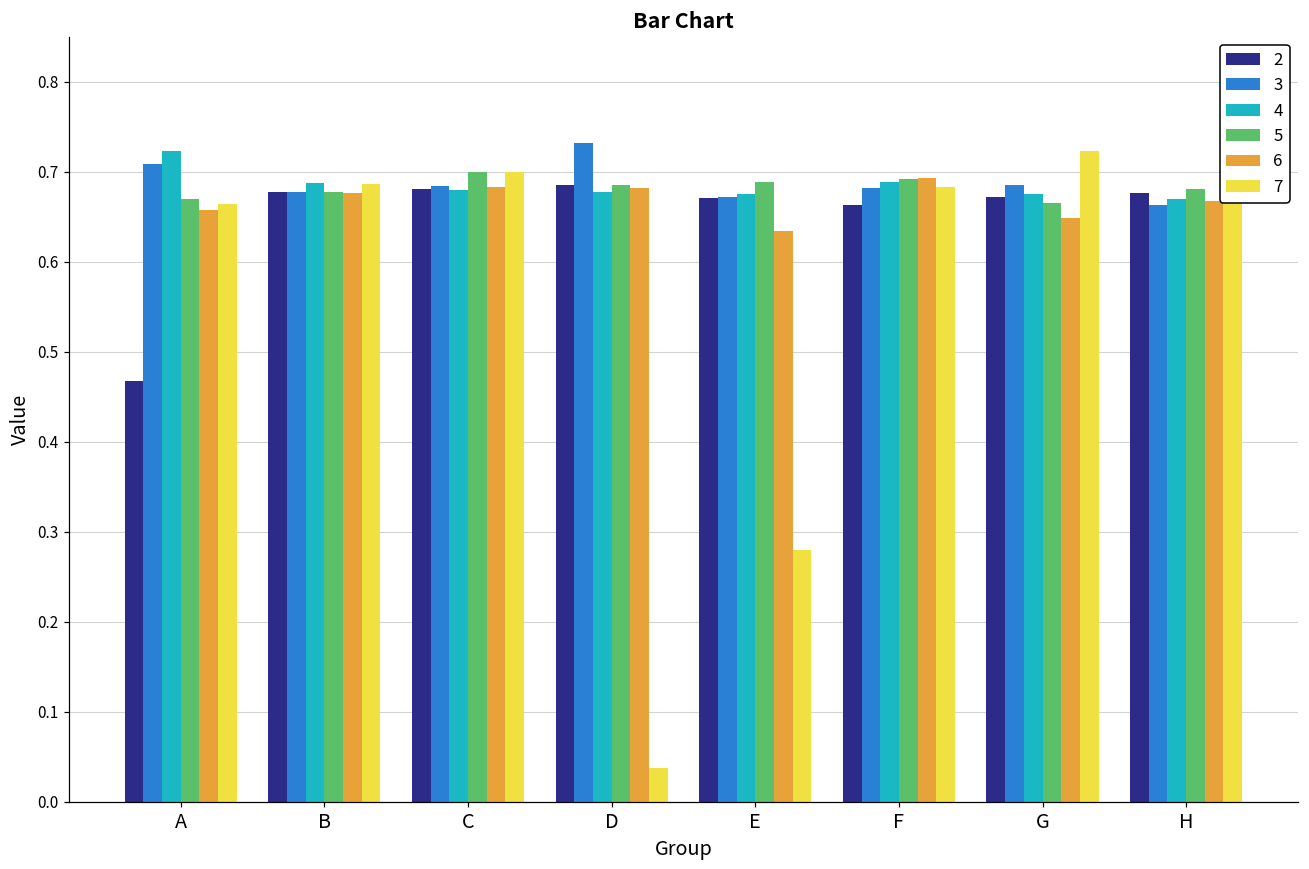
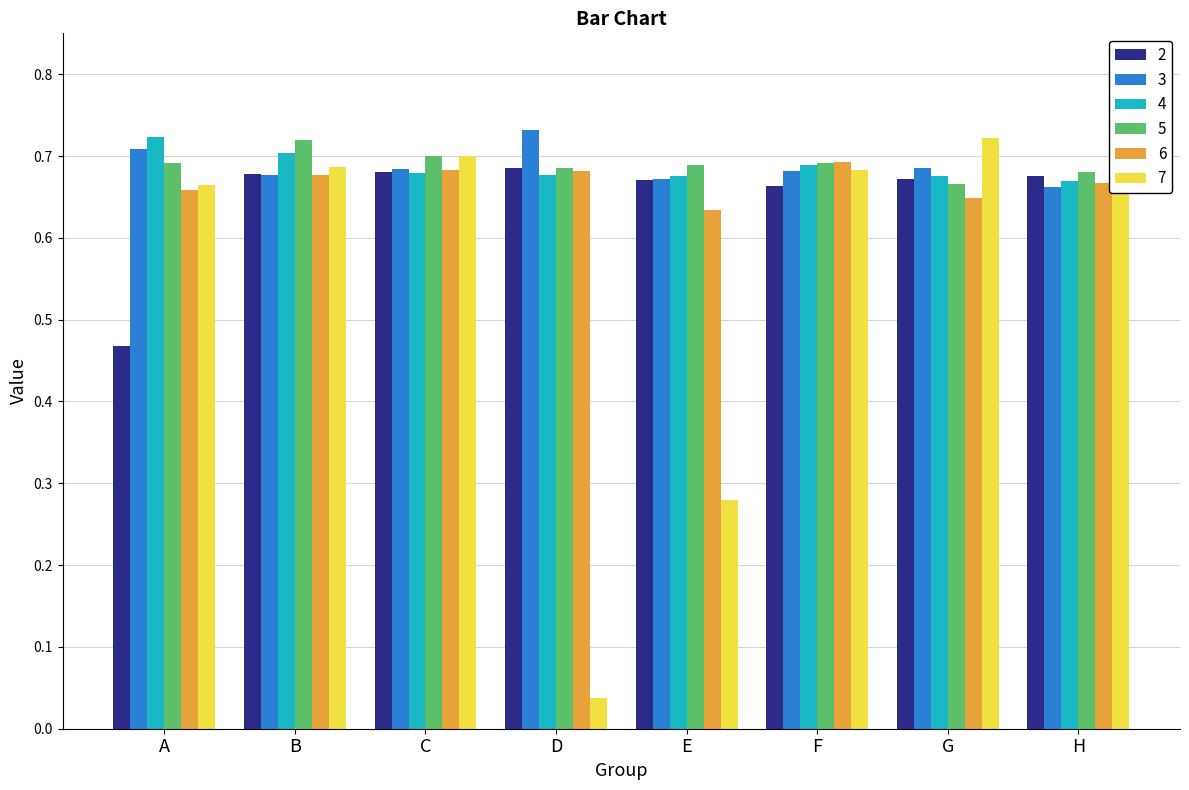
  {
    "2": {
      "A": 0.47,
      "B": 0.68,
      "C": 0.68,
      "D": 0.68,
      "E": 0.67,
      "F": 0.66,
      "G": 0.67,
      "H": 0.68
    },
    "3": {
      "A": 0.71,
      "B": 0.68,
      "C": 0.68,
      "D": 0.73,
      "E": 0.67,
      "F": 0.68,
      "G": 0.69,
      "H": 0.66
    },
    "4": {
      "A": 0.72,
-     "B": 0.69,
+     "B": 0.70,
      "C": 0.68,
      "D": 0.68,
      "E": 0.68,
      "F": 0.69,
      "G": 0.68,
      "H": 0.67
    },
    "5": {
-     "A": 0.67,
-     "B": 0.68,
+     "A": 0.69,
+     "B": 0.72,
      "C": 0.70,
      "D": 0.69,
      "E": 0.69,
      "F": 0.69,
      "G": 0.67,
      "H": 0.68
    },
    "6": {
      "A": 0.66,
      "B": 0.68,
      "C": 0.68,
      "D": 0.68,
      "E": 0.63,
      "F": 0.69,
      "G": 0.65,
      "H": 0.67
    },
    "7": {
      "A": 0.66,
      "B": 0.69,
      "C": 0.70,
      "D": 0.04,
      "E": 0.28,
      "F": 0.68,
      "G": 0.72
    }
  }
